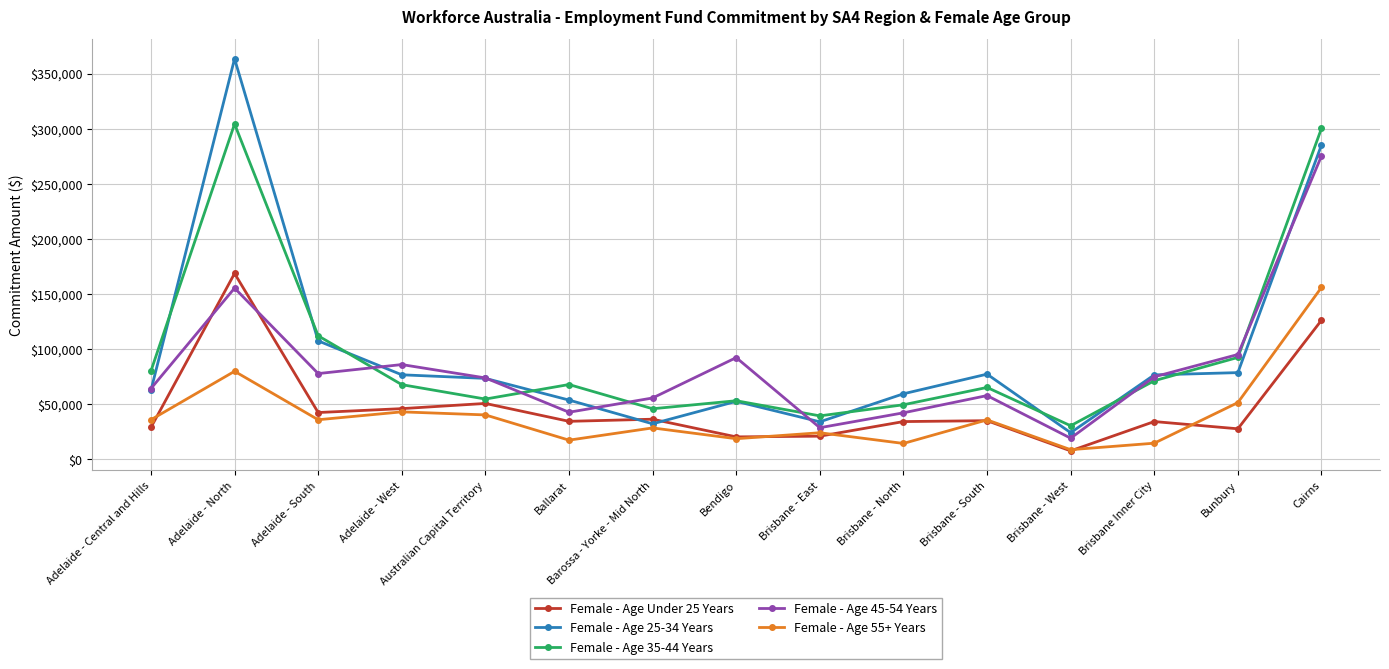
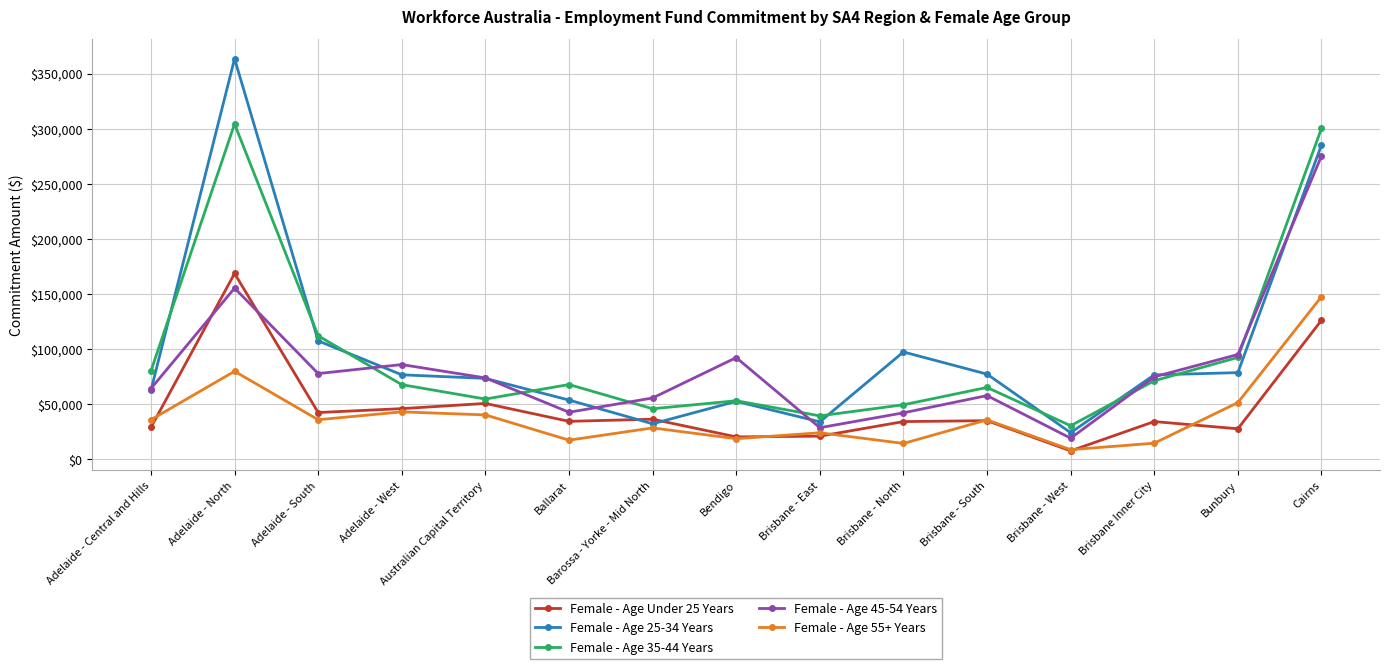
  {
    "Female - Age Under 25 Years": {
      "Adelaide - Central and Hills": "$29,000",
      "Adelaide - North": "$169,000",
      "Adelaide - South": "$43,000",
      "Adelaide - West": "$46,000",
      "Australian Capital Territory": "$51,000",
      "Ballarat": "$35,000",
      "Barossa - Yorke - Mid North": "$37,000",
      "Brisbane - East": "$21,000",
      "Brisbane - North": "$34,000",
      "Brisbane Inner City": "$34,000",
      "Bunbury": "$28,000",
      "Cairns": "$126,000"
    },
    "Female - Age 25-34 Years": {
      "Adelaide - North": "$363,000",
      "Adelaide - South": "$108,000",
      "Adelaide - West": "$77,000",
      "Ballarat": "$54,000",
      "Barossa - Yorke - Mid North": "$32,000",
      "Brisbane - East": "$34,000",
-     "Brisbane - North": "$60,000",
+     "Brisbane - North": "$98,000",
      "Brisbane - South": "$77,000",
      "Brisbane - West": "$24,000",
      "Bunbury": "$79,000",
      "Cairns": "$285,000"
    },
    "Female - Age 35-44 Years": {
      "Adelaide - Central and Hills": "$80,000",
      "Adelaide - North": "$304,000",
      "Adelaide - South": "$112,000",
      "Adelaide - West": "$68,000",
      "Australian Capital Territory": "$55,000",
      "Ballarat": "$68,000",
      "Barossa - Yorke - Mid North": "$46,000",
      "Brisbane - East": "$40,000",
      "Brisbane - North": "$50,000",
      "Brisbane - South": "$65,000",
      "Brisbane - West": "$31,000",
      "Brisbane Inner City": "$71,000",
      "Bunbury": "$93,000",
      "Cairns": "$300,000"
    },
    "Female - Age 45-54 Years": {
      "Adelaide - North": "$155,000",
      "Adelaide - South": "$78,000",
      "Adelaide - West": "$86,000",
      "Ballarat": "$43,000",
      "Barossa - Yorke - Mid North": "$56,000",
      "Bendigo": "$92,000",
      "Brisbane - East": "$29,000",
      "Brisbane - North": "$42,000",
      "Brisbane - South": "$58,000",
      "Brisbane - West": "$19,000",
      "Bunbury": "$95,000",
      "Cairns": "$275,000"
    },
    "Female - Age 55+ Years": {
      "Adelaide - Central and Hills": "$36,000",
      "Adelaide - North": "$80,000",
      "Adelaide - South": "$36,000",
      "Adelaide - West": "$43,000",
      "Australian Capital Territory": "$40,000",
      "Ballarat": "$18,000",
      "Barossa - Yorke - Mid North": "$29,000",
      "Brisbane - East": "$24,000",
      "Brisbane - North": "$15,000",
      "Brisbane Inner City": "$15,000",
      "Bunbury": "$52,000",
-     "Cairns": "$156,000"
+     "Cairns": "$148,000"
    }
  }
